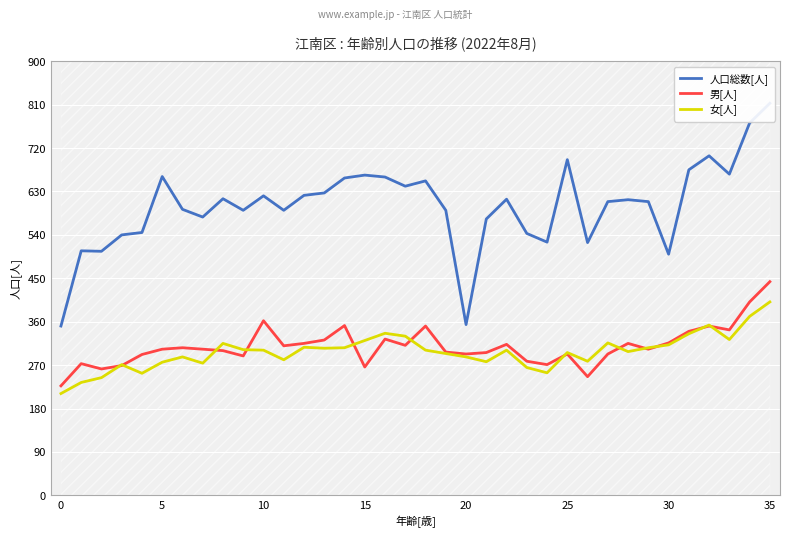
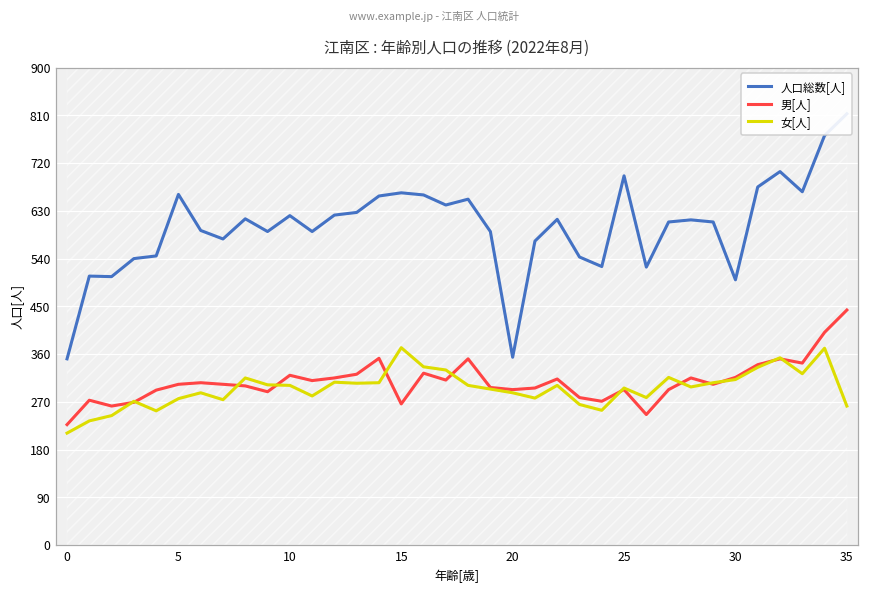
  {
    "人口総数[人]": {
      "0": 350,
      "5": 660,
      "10": 620,
      "15": 660,
      "20": 350,
      "25": 700,
      "30": 500
    },
    "男[人]": {
      "0": 230,
      "5": 300,
-     "10": 360,
+     "10": 320,
      "15": 270,
      "20": 290,
      "35": 440
    },
    "女[人]": {
      "0": 210,
      "5": 280,
      "10": 300,
-     "15": 320,
+     "15": 370,
      "20": 290,
-     "35": 400
+     "35": 260
    }
  }
